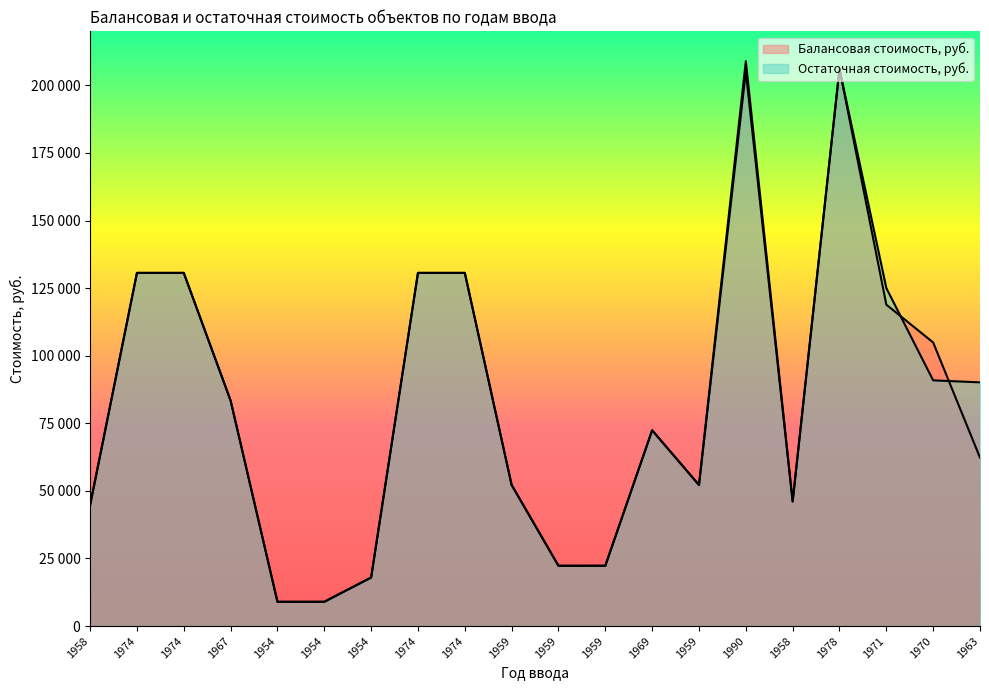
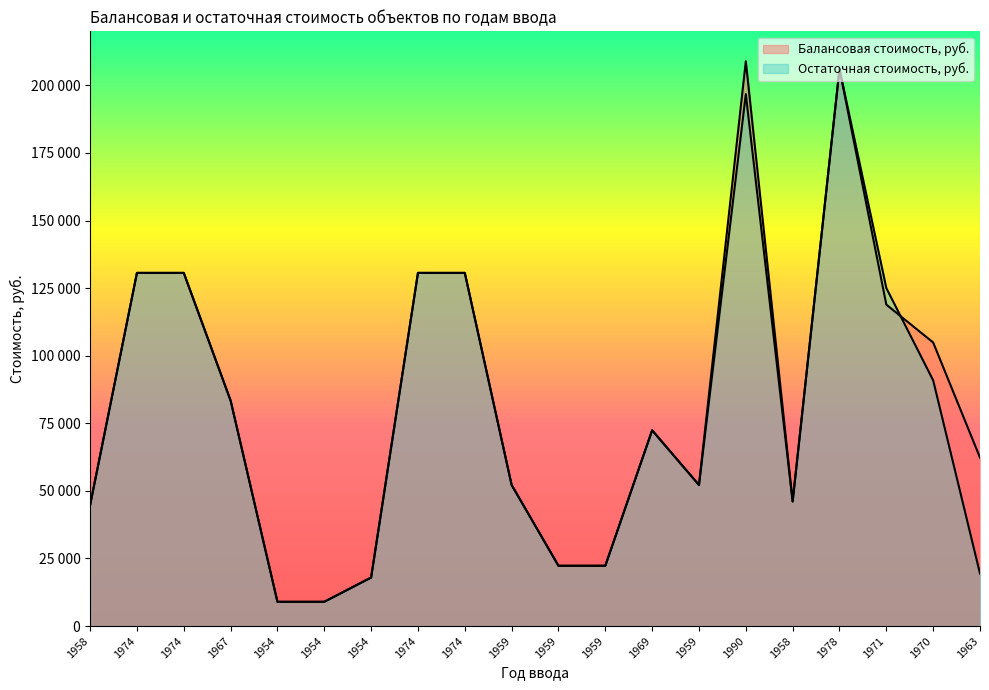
  {
    "Балансовая стоимость, руб.": {
      "1990": 209000,
      "1971": 119000,
      "1970": 105000,
      "1963": 62000
    },
    "Остаточная стоимость, руб.": {
-     "1990": 205000,
+     "1990": 197000,
      "1971": 125000,
      "1970": 91000,
-     "1963": 90000
+     "1963": 19000
    }
  }
